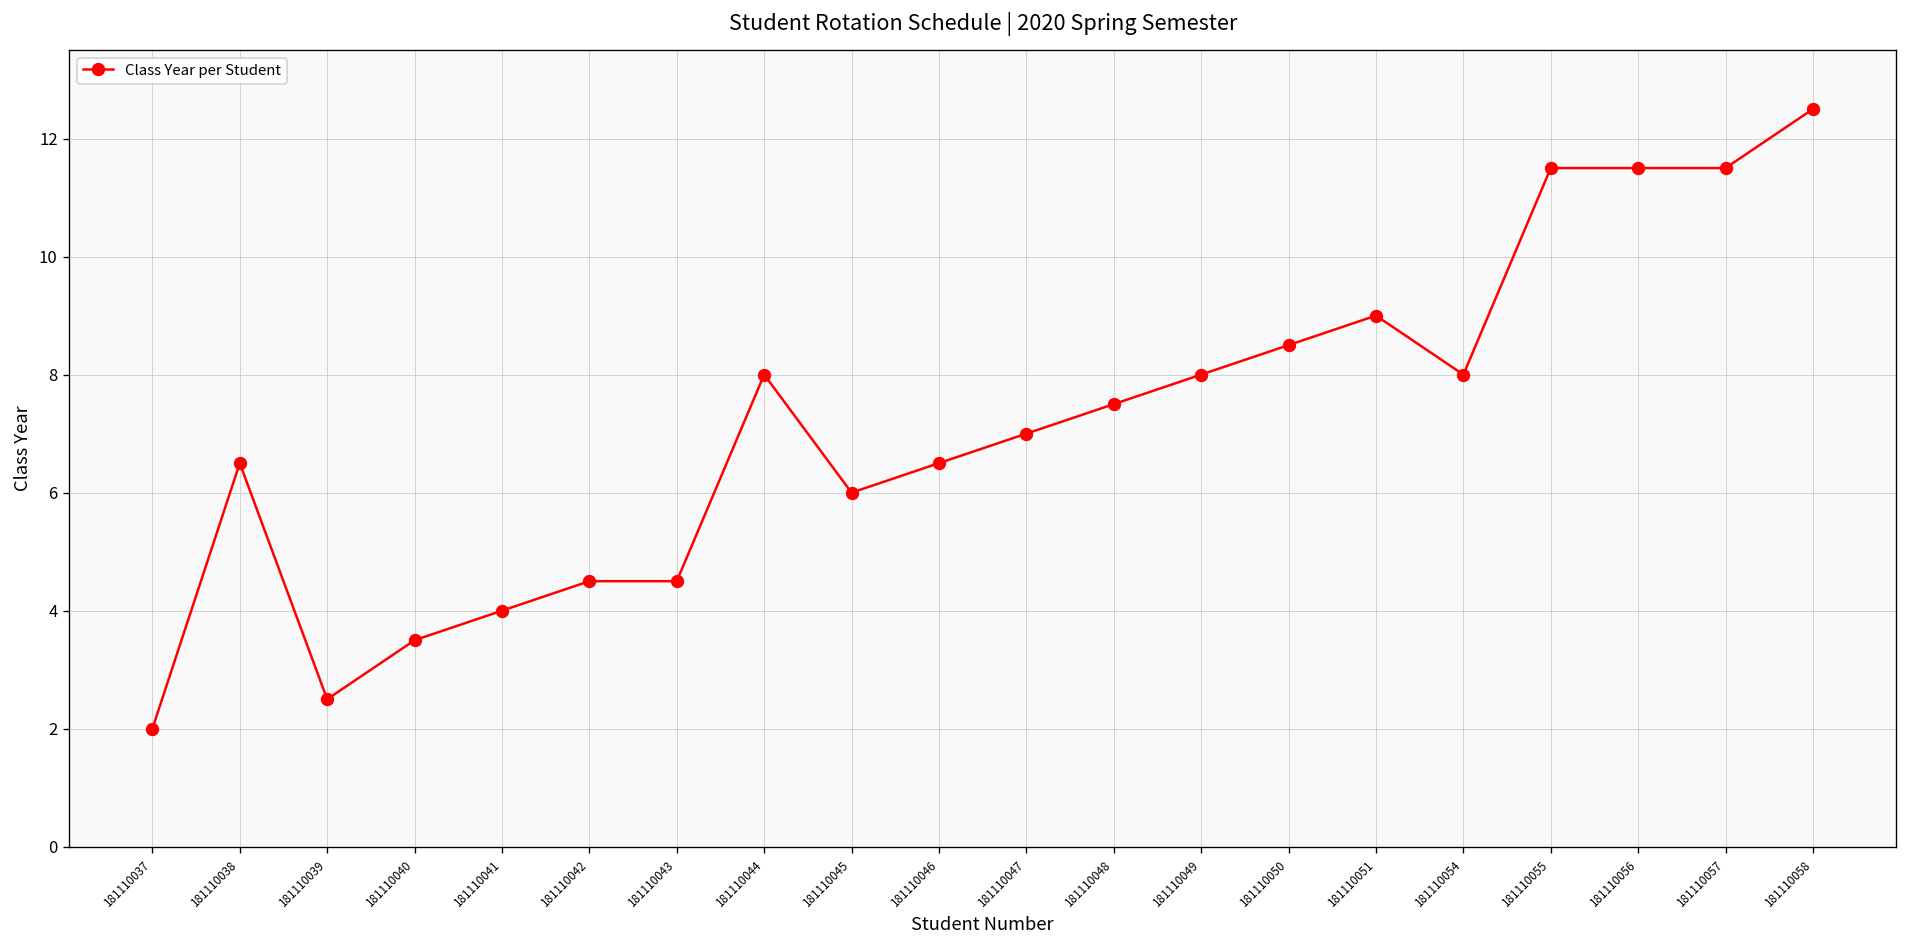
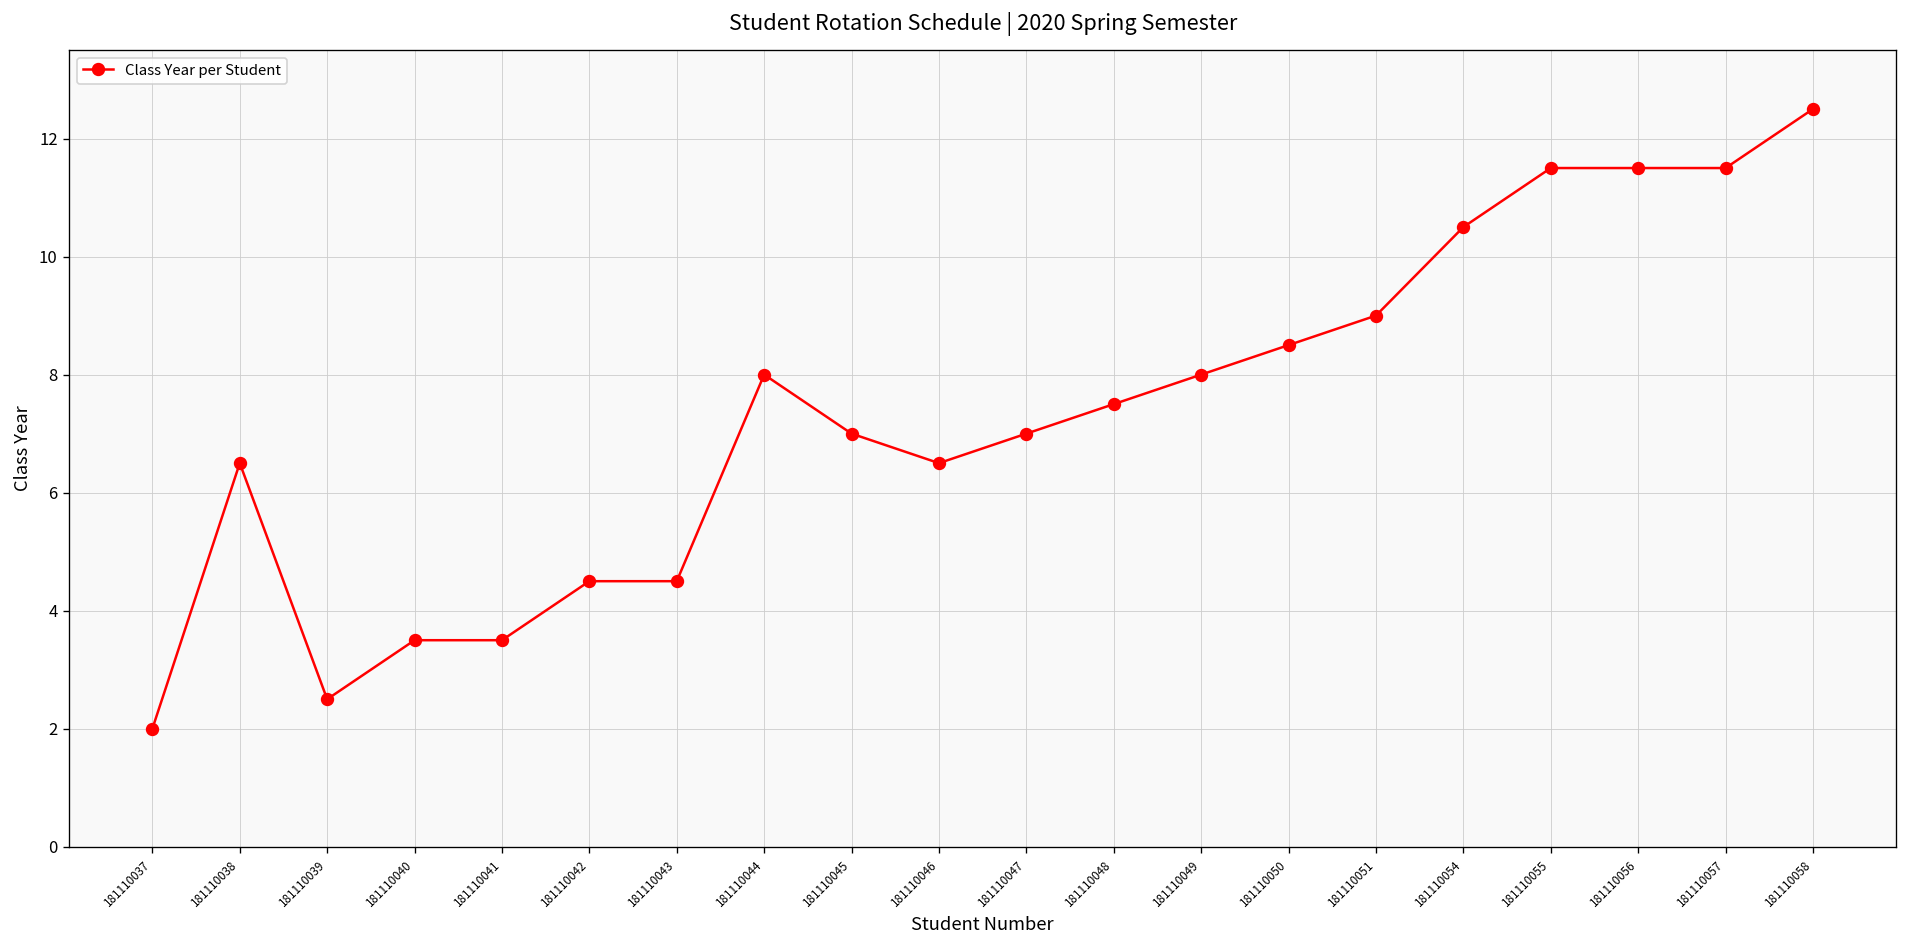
  {
    "181110037": 2.0,
    "181110038": 6.5,
    "181110039": 2.5,
    "181110040": 3.5,
-   "181110041": 4.0,
+   "181110041": 3.5,
    "181110042": 4.5,
    "181110043": 4.5,
    "181110044": 8.0,
-   "181110045": 6.0,
+   "181110045": 7.0,
    "181110046": 6.5,
    "181110047": 7.0,
    "181110048": 7.5,
    "181110049": 8.0,
    "181110050": 8.5,
    "181110051": 9.0,
-   "181110054": 8.0,
+   "181110054": 10.5,
    "181110055": 11.5,
    "181110056": 11.5,
    "181110057": 11.5,
    "181110058": 12.5
  }
